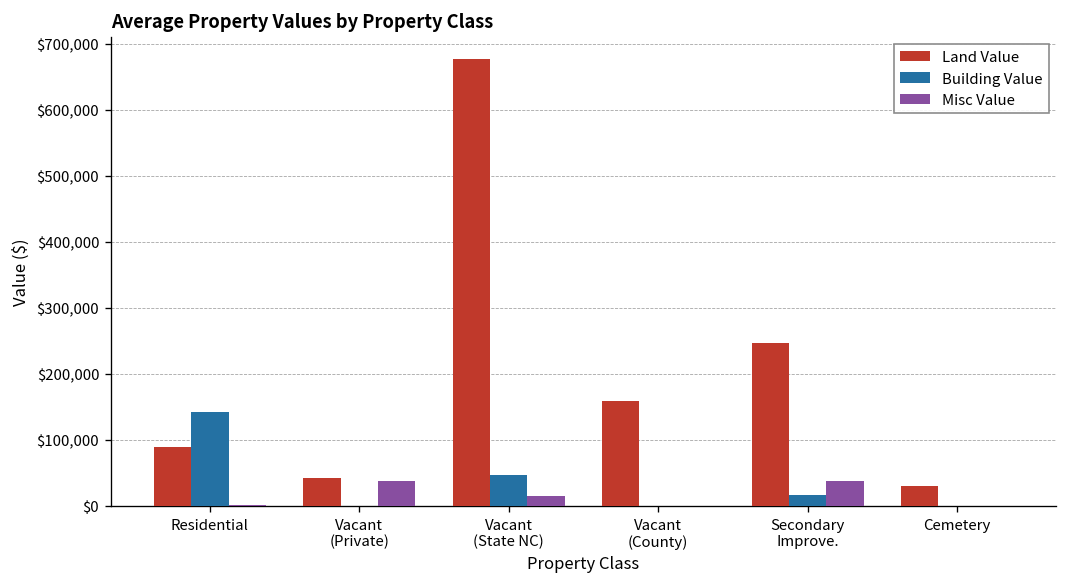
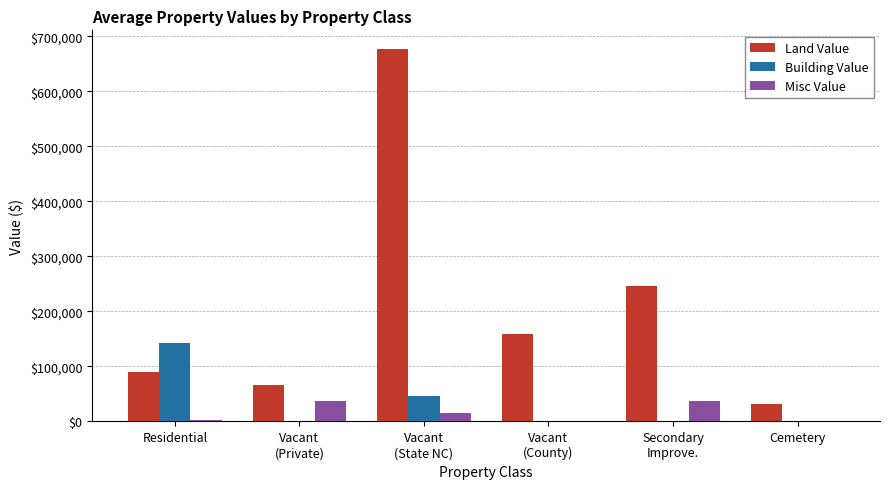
  {
    "Land Value": {
      "Residential": "$90,000",
-     "Vacant (Private)": "$40,000",
+     "Vacant (Private)": "$70,000",
      "Vacant (State NC)": "$680,000",
      "Vacant (County)": "$160,000",
      "Secondary Improve.": "$250,000",
      "Cemetery": "$30,000"
    },
    "Building Value": {
      "Residential": "$140,000",
      "Vacant (Private)": "$0",
      "Vacant (State NC)": "$50,000",
      "Vacant (County)": "$0",
-     "Secondary Improve.": "$20,000",
+     "Secondary Improve.": "$0",
      "Cemetery": "$0"
    },
    "Misc Value": {
      "Vacant (Private)": "$40,000",
      "Vacant (State NC)": "$20,000",
      "Vacant (County)": "$0",
      "Secondary Improve.": "$40,000",
      "Cemetery": "$0"
    }
  }
